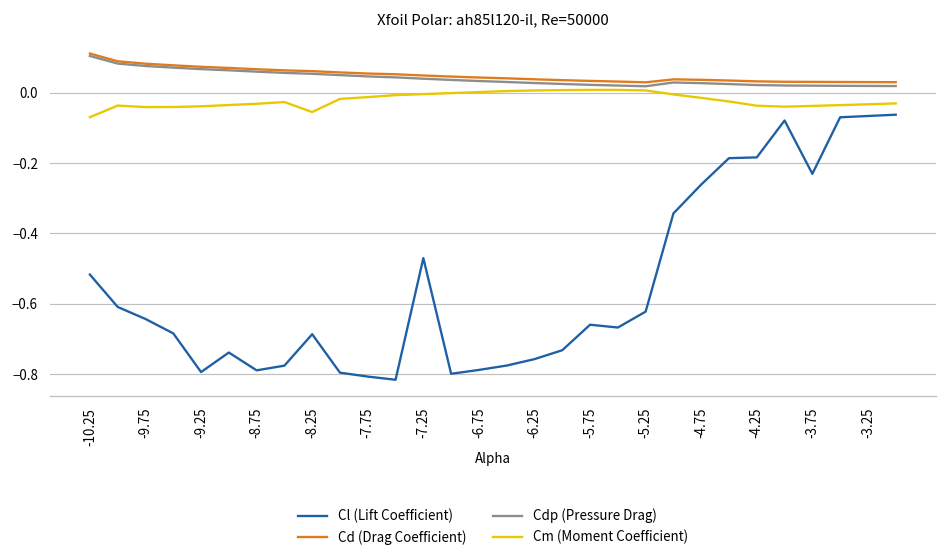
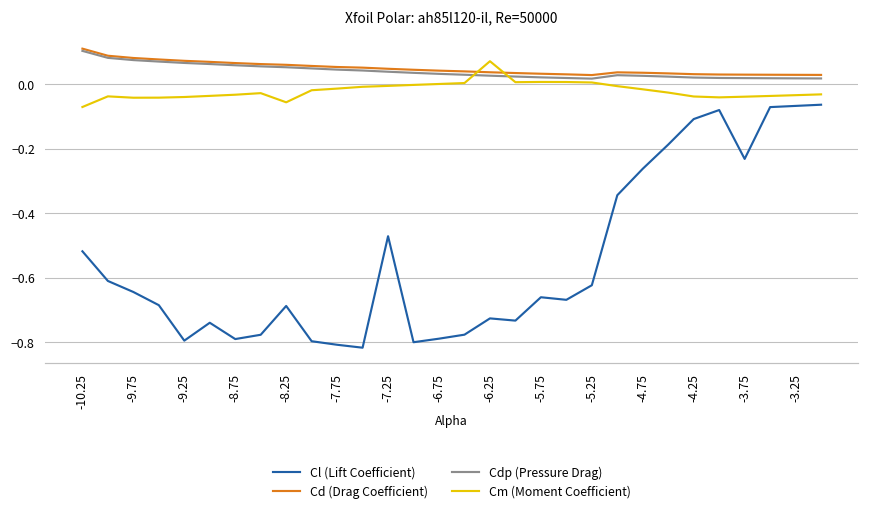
  {
    "Cl (Lift Coefficient)": {
      "-10.25": -0.52,
      "-9.75": -0.64,
      "-9.25": -0.79,
      "-8.75": -0.79,
      "-8.25": -0.69,
      "-7.75": -0.81,
      "-7.25": -0.47,
      "-6.75": -0.79,
-     "-6.25": -0.76,
+     "-6.25": -0.73,
      "-5.75": -0.66,
      "-5.25": -0.62,
      "-4.75": -0.26,
-     "-4.25": -0.18,
+     "-4.25": -0.11,
      "-3.75": -0.23,
      "-3.25": -0.07
    },
    "Cd (Drag Coefficient)": {
      "-7.25": 0.05,
      "-6.75": 0.04,
      "-6.25": 0.04,
      "-5.75": 0.03,
      "-5.25": 0.03,
      "-4.75": 0.04,
      "-4.25": 0.03,
      "-3.75": 0.03,
      "-3.25": 0.03
    },
    "Cdp (Pressure Drag)": {
      "-7.25": 0.04,
      "-6.75": 0.03,
      "-6.25": 0.03,
      "-5.75": 0.02,
      "-5.25": 0.02,
      "-4.75": 0.03,
      "-4.25": 0.02,
      "-3.75": 0.02,
      "-3.25": 0.02
    },
    "Cm (Moment Coefficient)": {
      "-10.25": -0.07,
      "-9.75": -0.04,
      "-9.25": -0.04,
      "-8.75": -0.03,
      "-8.25": -0.06,
      "-7.75": -0.01,
      "-7.25": 0.00,
      "-6.75": 0.00,
-     "-6.25": 0.01,
+     "-6.25": 0.07,
      "-5.75": 0.01,
      "-5.25": 0.01,
      "-4.75": -0.02,
      "-4.25": -0.04,
      "-3.75": -0.04,
      "-3.25": -0.03
    }
  }
